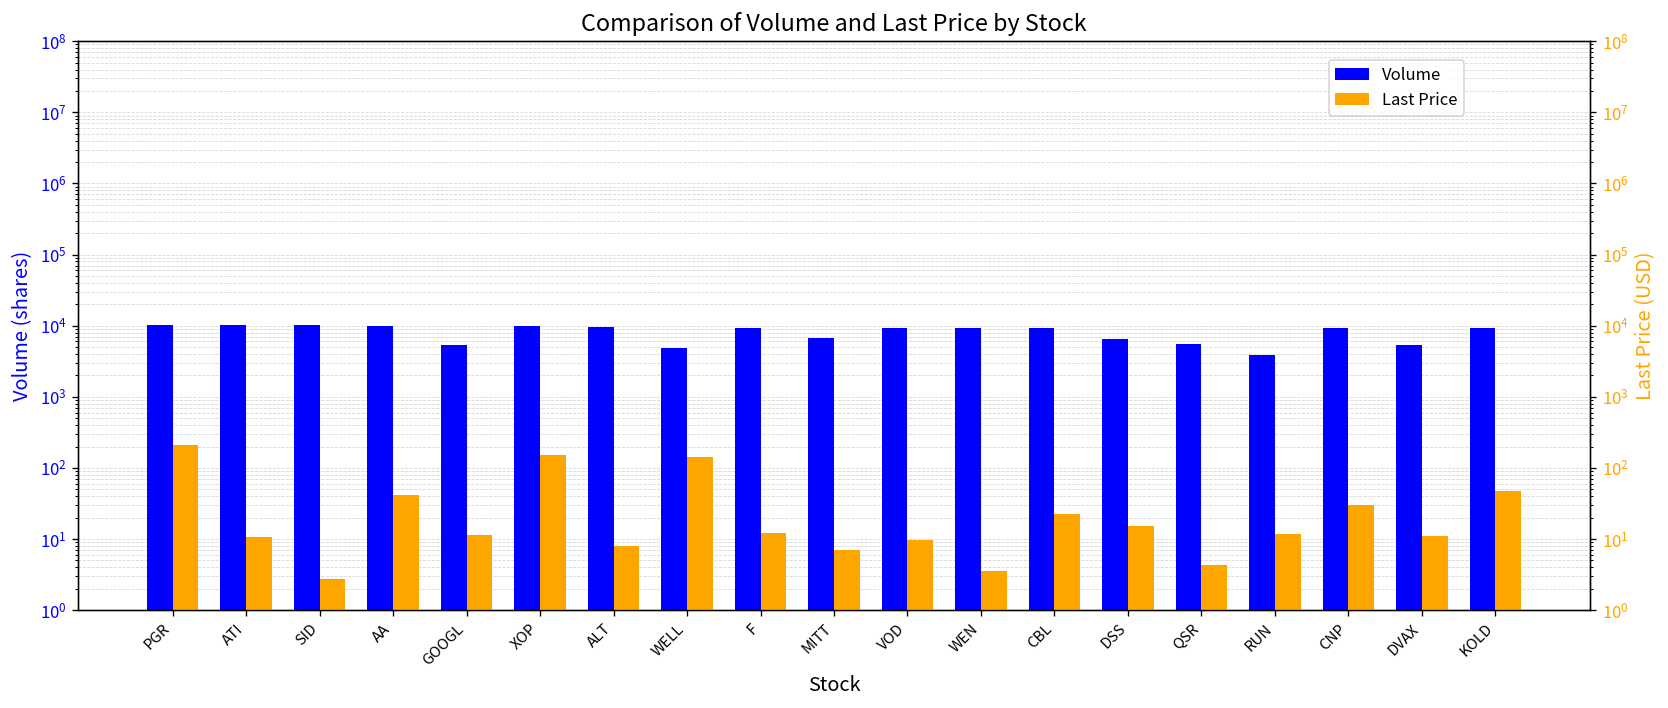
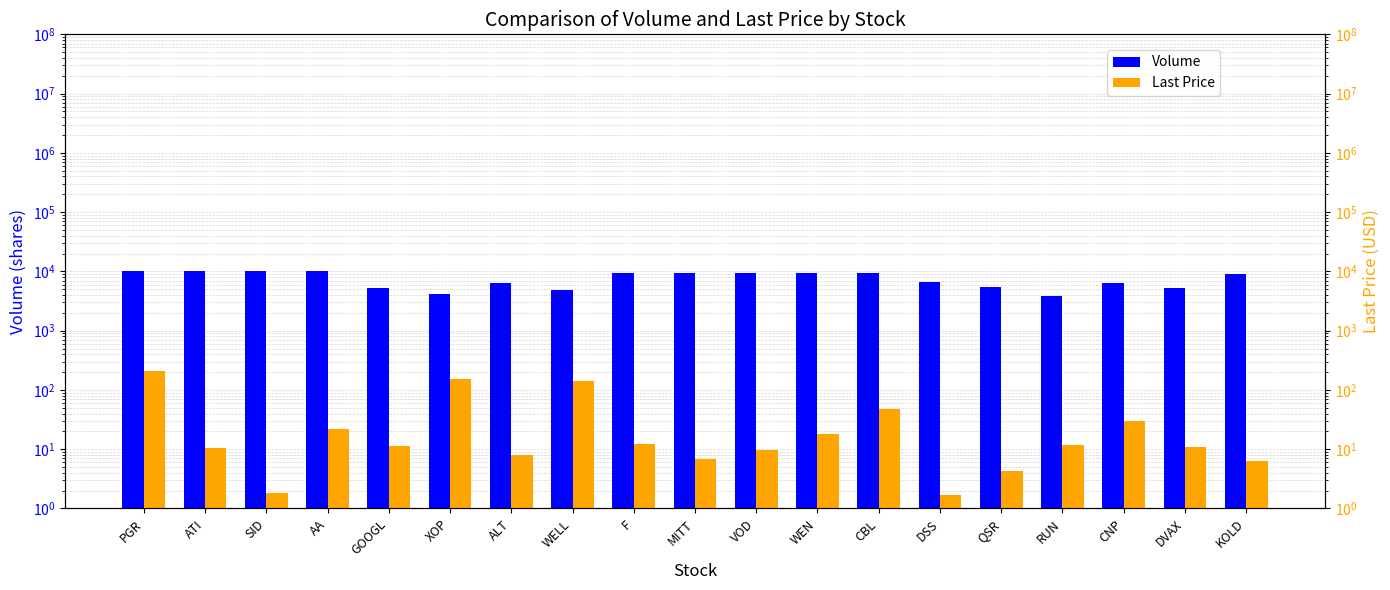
  {
    "Volume": {
      "PGR": 10000,
      "ATI": 10000,
      "SID": 10000,
      "AA": 10000,
      "GOOGL": 5000,
-     "XOP": 10000,
-     "ALT": 10000,
+     "XOP": 4000,
+     "ALT": 6000,
      "WELL": 5000,
      "F": 9000,
-     "MITT": 7000,
+     "MITT": 9000,
      "VOD": 9000,
      "WEN": 9000,
      "CBL": 9000,
      "DSS": 7000,
      "QSR": 5000,
      "RUN": 4000,
-     "CNP": 9000,
+     "CNP": 6000,
      "DVAX": 5000,
      "KOLD": 9000
    },
    "Last Price": {
      "PGR": 210,
      "ATI": 11,
-     "SID": 3,
-     "AA": 40,
+     "SID": 1.8,
+     "AA": 22,
      "GOOGL": 11,
      "XOP": 150,
      "ALT": 8,
      "WELL": 140,
      "F": 12,
      "MITT": 7,
      "VOD": 10,
-     "WEN": 4,
-     "CBL": 22,
-     "DSS": 15,
+     "WEN": 18,
+     "CBL": 50,
+     "DSS": 1.7,
      "QSR": 4,
      "RUN": 12,
      "CNP": 30,
      "DVAX": 11,
-     "KOLD": 50
+     "KOLD": 6
    }
  }
